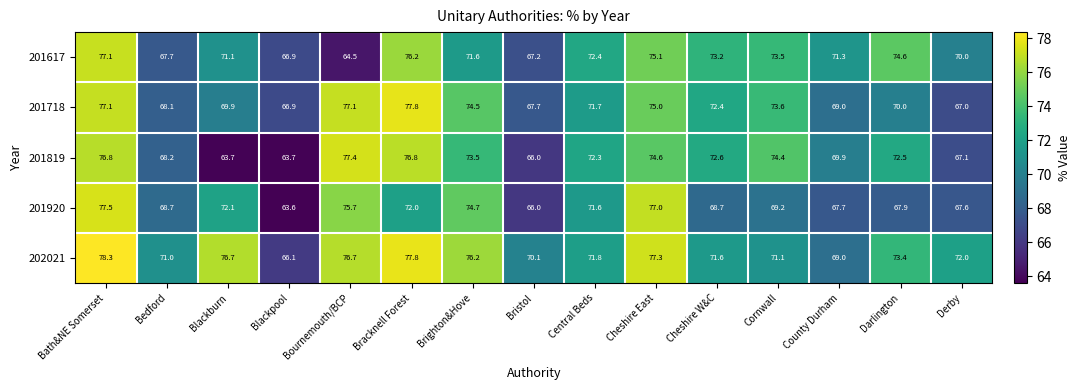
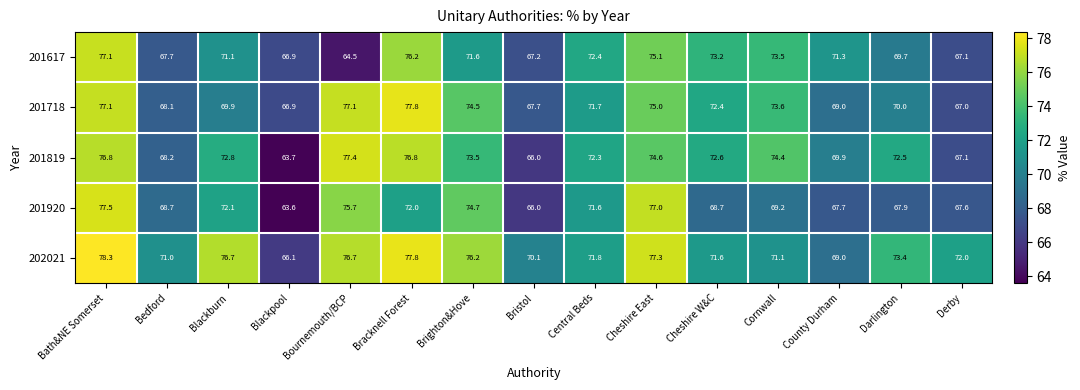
  {
    "201617": {
      "Bath&NE Somerset": 77.1,
      "Bedford": 67.7,
      "Blackburn": 71.1,
      "Blackpool": 66.9,
      "Bournemouth/BCP": 64.5,
      "Bracknell Forest": 76.2,
      "Brighton&Hove": 71.6,
      "Bristol": 67.2,
      "Central Beds": 72.4,
      "Cheshire East": 75.1,
      "Cheshire W&C": 73.2,
      "Cornwall": 73.5,
      "County Durham": 71.3,
-     "Darlington": 74.6,
-     "Derby": 70.0
+     "Darlington": 69.7,
+     "Derby": 67.1
    },
    "201718": {
      "Bath&NE Somerset": 77.1,
      "Bedford": 68.1,
      "Blackburn": 69.9,
      "Blackpool": 66.9,
      "Bournemouth/BCP": 77.1,
      "Bracknell Forest": 77.8,
      "Brighton&Hove": 74.5,
      "Bristol": 67.7,
      "Central Beds": 71.7,
      "Cheshire East": 75.0,
      "Cheshire W&C": 72.4,
      "Cornwall": 73.6,
      "County Durham": 69.0,
      "Darlington": 70.0,
      "Derby": 67.0
    },
    "201819": {
      "Bath&NE Somerset": 76.8,
      "Bedford": 68.2,
-     "Blackburn": 63.7,
+     "Blackburn": 72.8,
      "Blackpool": 63.7,
      "Bournemouth/BCP": 77.4,
      "Bracknell Forest": 76.8,
      "Brighton&Hove": 73.5,
      "Bristol": 66.0,
      "Central Beds": 72.3,
      "Cheshire East": 74.6,
      "Cheshire W&C": 72.6,
      "Cornwall": 74.4,
      "County Durham": 69.9,
      "Darlington": 72.5,
      "Derby": 67.1
    },
    "201920": {
      "Bath&NE Somerset": 77.5,
      "Bedford": 68.7,
      "Blackburn": 72.1,
      "Blackpool": 63.6,
      "Bournemouth/BCP": 75.7,
      "Bracknell Forest": 72.0,
      "Brighton&Hove": 74.7,
      "Bristol": 66.0,
      "Central Beds": 71.6,
      "Cheshire East": 77.0,
      "Cheshire W&C": 68.7,
      "Cornwall": 69.2,
      "County Durham": 67.7,
      "Darlington": 67.9,
      "Derby": 67.6
    },
    "202021": {
      "Bath&NE Somerset": 78.3,
      "Bedford": 71.0,
      "Blackburn": 76.7,
      "Blackpool": 66.1,
      "Bournemouth/BCP": 76.7,
      "Bracknell Forest": 77.8,
      "Brighton&Hove": 76.2,
      "Bristol": 70.1,
      "Central Beds": 71.8,
      "Cheshire East": 77.3,
      "Cheshire W&C": 71.6,
      "Cornwall": 71.1,
      "County Durham": 69.0,
      "Darlington": 73.4,
      "Derby": 72.0
    }
  }
